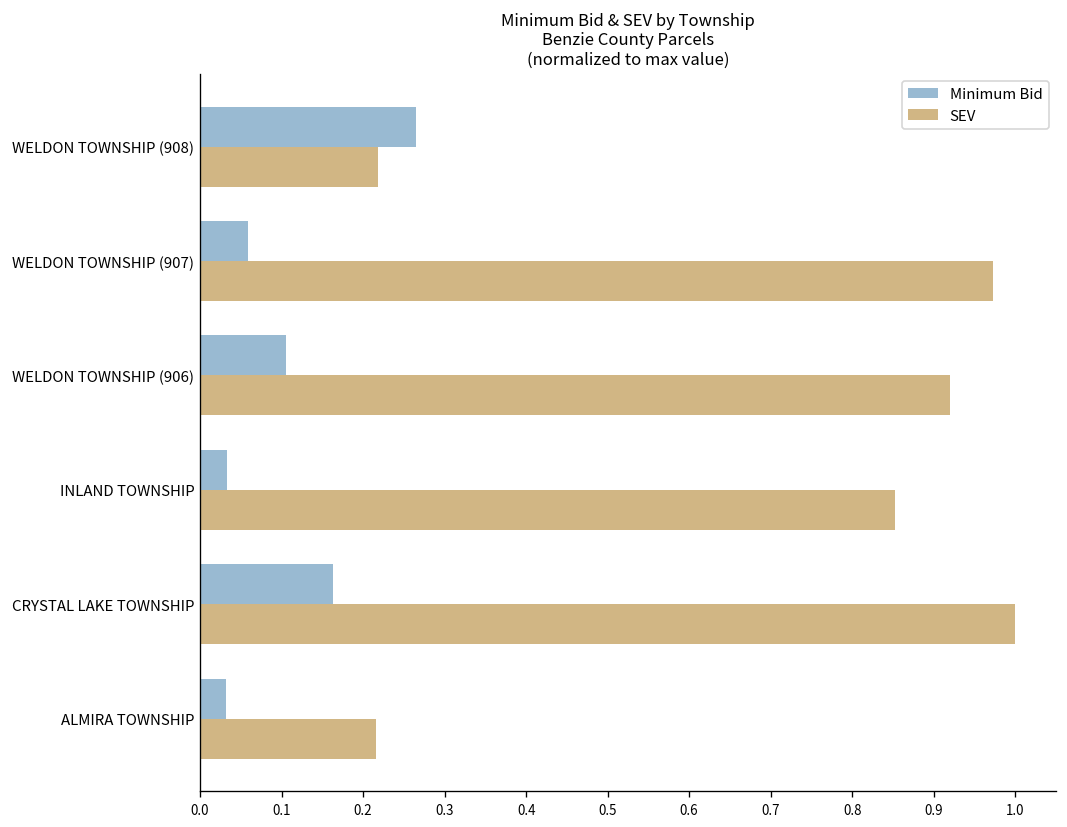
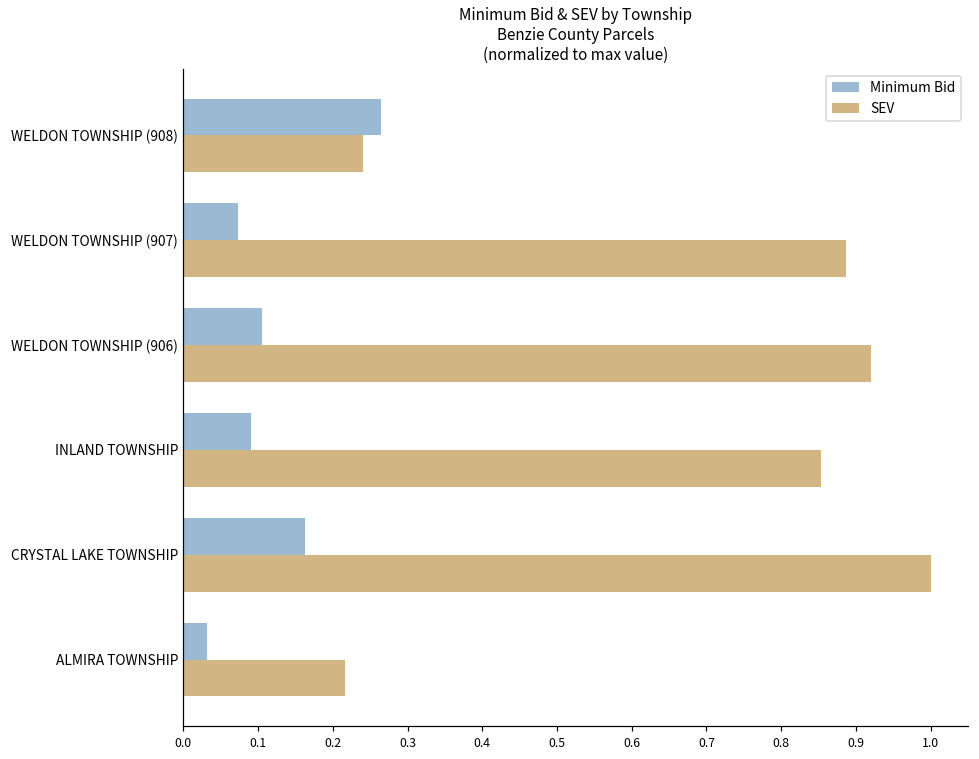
  {
    "Minimum Bid": {
      "WELDON TOWNSHIP (908)": 0.26,
-     "WELDON TOWNSHIP (907)": 0.06,
+     "WELDON TOWNSHIP (907)": 0.07,
      "WELDON TOWNSHIP (906)": 0.11,
-     "INLAND TOWNSHIP": 0.03,
+     "INLAND TOWNSHIP": 0.09,
      "CRYSTAL LAKE TOWNSHIP": 0.16,
      "ALMIRA TOWNSHIP": 0.03
    },
    "SEV": {
-     "WELDON TOWNSHIP (908)": 0.22,
-     "WELDON TOWNSHIP (907)": 0.97,
+     "WELDON TOWNSHIP (908)": 0.24,
+     "WELDON TOWNSHIP (907)": 0.89,
      "WELDON TOWNSHIP (906)": 0.92,
      "INLAND TOWNSHIP": 0.85,
      "CRYSTAL LAKE TOWNSHIP": 1.00,
      "ALMIRA TOWNSHIP": 0.22
    }
  }
